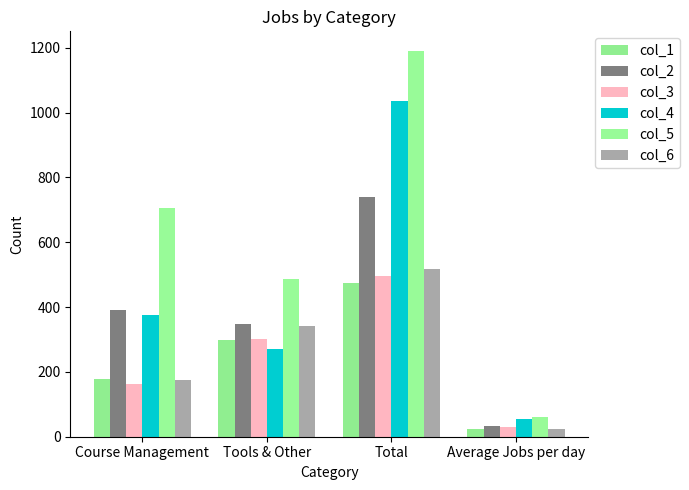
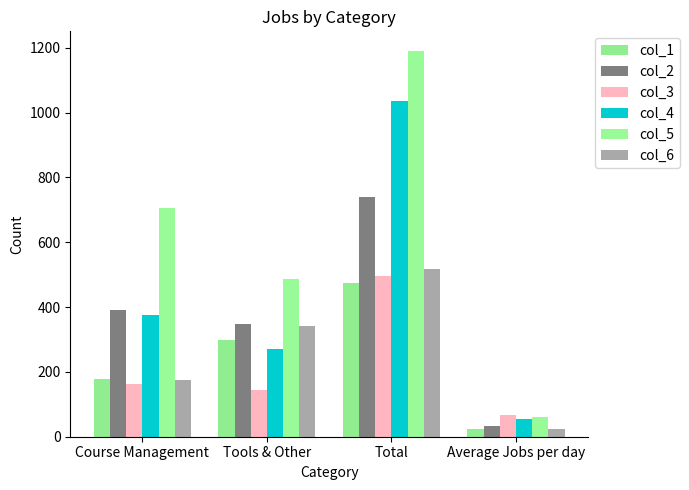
  {
    "col_2": {
      "Course Management": 390,
      "Tools & Other": 350,
      "Total": 740,
      "Average Jobs per day": 30
    },
    "col_3": {
      "Course Management": 160,
-     "Tools & Other": 300,
+     "Tools & Other": 140,
      "Total": 500,
-     "Average Jobs per day": 30
+     "Average Jobs per day": 70
    },
    "col_4": {
      "Course Management": 380,
      "Tools & Other": 270,
      "Total": 1040,
      "Average Jobs per day": 50
    },
    "col_6": {
      "Course Management": 180,
      "Tools & Other": 340,
      "Total": 520,
      "Average Jobs per day": 20
    }
  }
